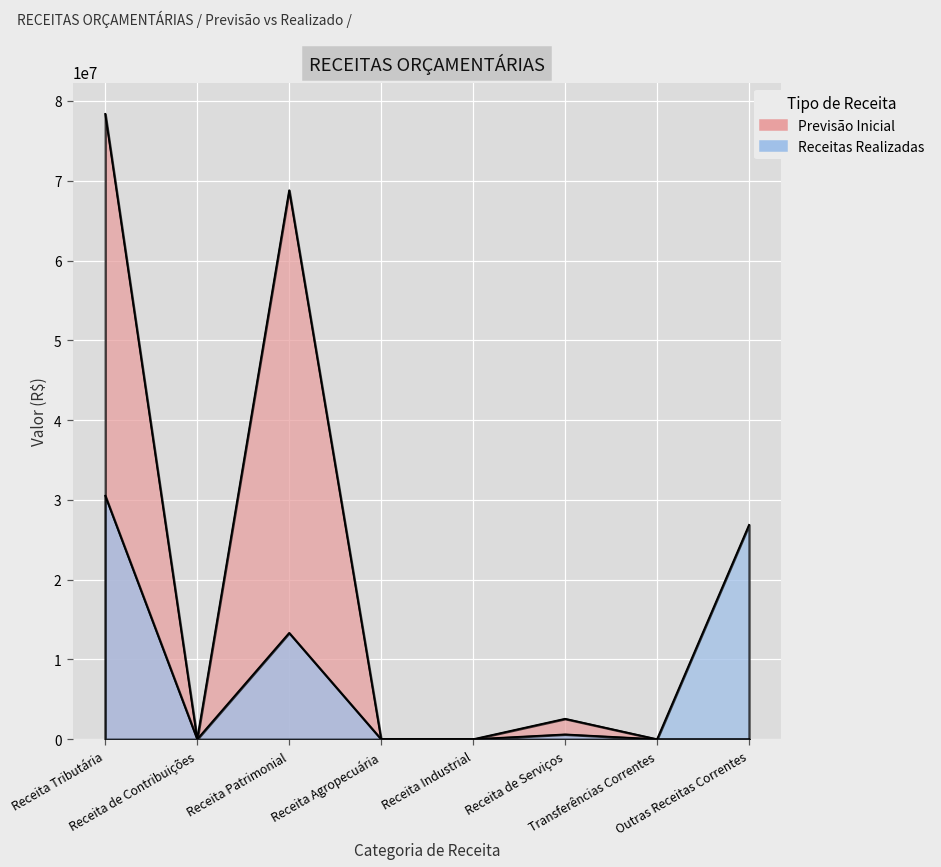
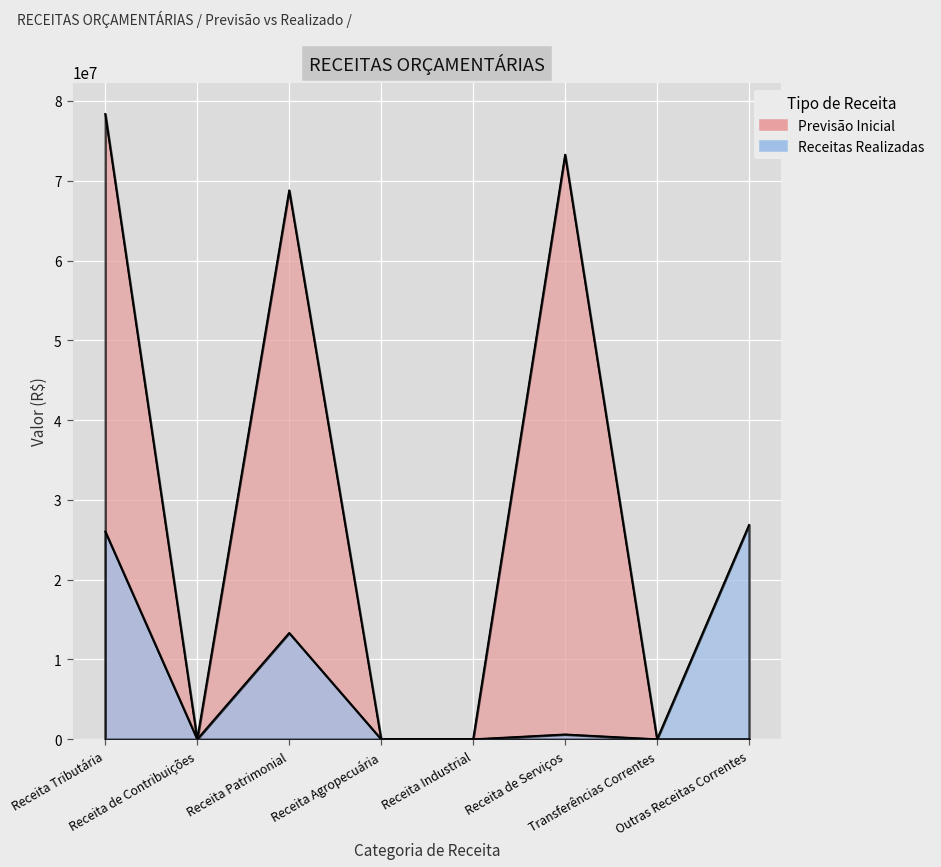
  {
    "Previsão Inicial": {
      "Receita Tributária": 78000000,
      "Receita Patrimonial": 69000000,
-     "Receita de Serviços": 3000000,
+     "Receita de Serviços": 73000000,
      "Outras Receitas Correntes": 0
    },
    "Receitas Realizadas": {
-     "Receita Tributária": 31000000,
+     "Receita Tributária": 26000000,
      "Receita Patrimonial": 13000000,
      "Receita de Serviços": 1000000,
      "Outras Receitas Correntes": 27000000
    }
  }
